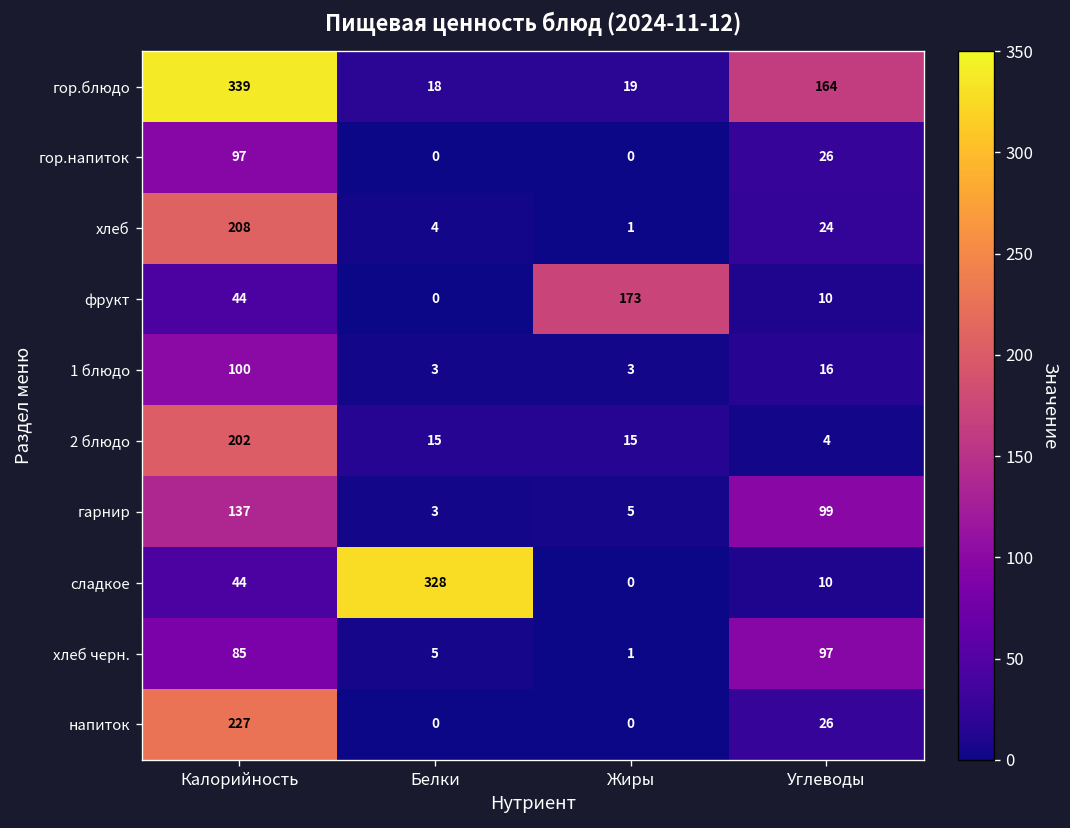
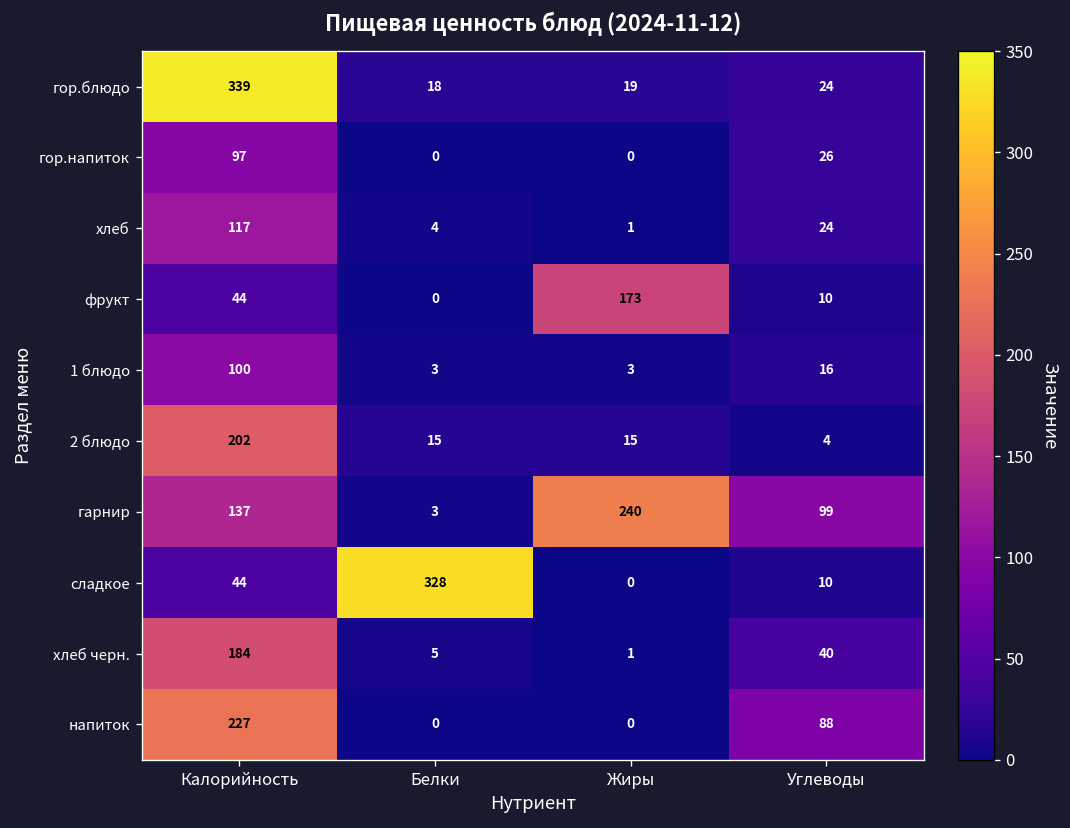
  {
    "гор.блюдо": {
      "Калорийность": 339,
      "Белки": 18,
      "Жиры": 19,
-     "Углеводы": 164
+     "Углеводы": 24
    },
    "гор.напиток": {
      "Калорийность": 97,
      "Белки": 0,
      "Жиры": 0,
      "Углеводы": 26
    },
    "хлеб": {
-     "Калорийность": 208,
+     "Калорийность": 117,
      "Белки": 4,
      "Жиры": 1,
      "Углеводы": 24
    },
    "фрукт": {
      "Калорийность": 44,
      "Белки": 0,
      "Жиры": 173,
      "Углеводы": 10
    },
    "1 блюдо": {
      "Калорийность": 100,
      "Белки": 3,
      "Жиры": 3,
      "Углеводы": 16
    },
    "2 блюдо": {
      "Калорийность": 202,
      "Белки": 15,
      "Жиры": 15,
      "Углеводы": 4
    },
    "гарнир": {
      "Калорийность": 137,
      "Белки": 3,
-     "Жиры": 5,
+     "Жиры": 240,
      "Углеводы": 99
    },
    "сладкое": {
      "Калорийность": 44,
      "Белки": 328,
      "Жиры": 0,
      "Углеводы": 10
    },
    "хлеб черн.": {
-     "Калорийность": 85,
+     "Калорийность": 184,
      "Белки": 5,
      "Жиры": 1,
-     "Углеводы": 97
+     "Углеводы": 40
    },
    "напиток": {
      "Калорийность": 227,
      "Белки": 0,
      "Жиры": 0,
-     "Углеводы": 26
+     "Углеводы": 88
    }
  }
